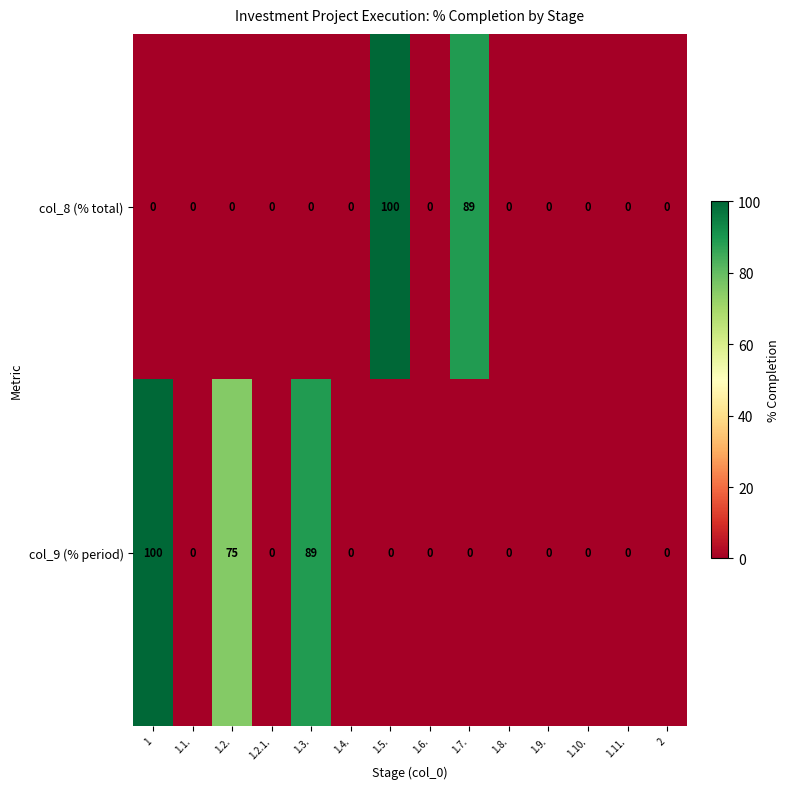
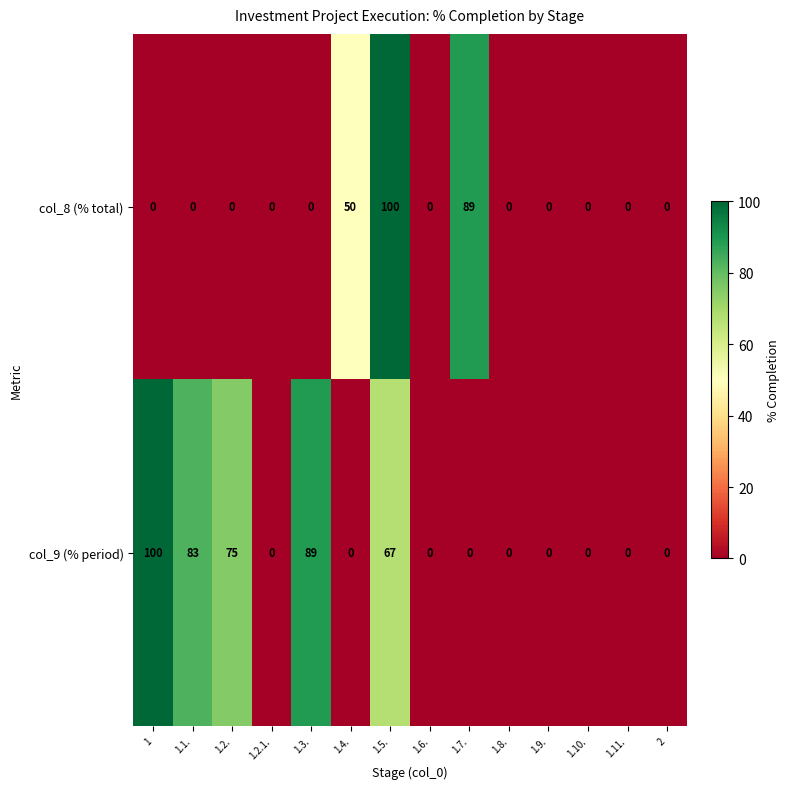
  {
    "col_8 (% total)": {
      "1": 0,
      "1.1.": 0,
      "1.2.": 0,
      "1.2.1.": 0,
      "1.3.": 0,
-     "1.4.": 0,
+     "1.4.": 50,
      "1.5.": 100,
      "1.6.": 0,
      "1.7.": 89,
      "1.8.": 0,
      "1.9.": 0,
      "1.10.": 0,
      "1.11.": 0,
      "2": 0
    },
    "col_9 (% period)": {
      "1": 100,
-     "1.1.": 0,
+     "1.1.": 83,
      "1.2.": 75,
      "1.2.1.": 0,
      "1.3.": 89,
      "1.4.": 0,
-     "1.5.": 0,
+     "1.5.": 67,
      "1.6.": 0,
      "1.7.": 0,
      "1.8.": 0,
      "1.9.": 0,
      "1.10.": 0,
      "1.11.": 0,
      "2": 0
    }
  }
